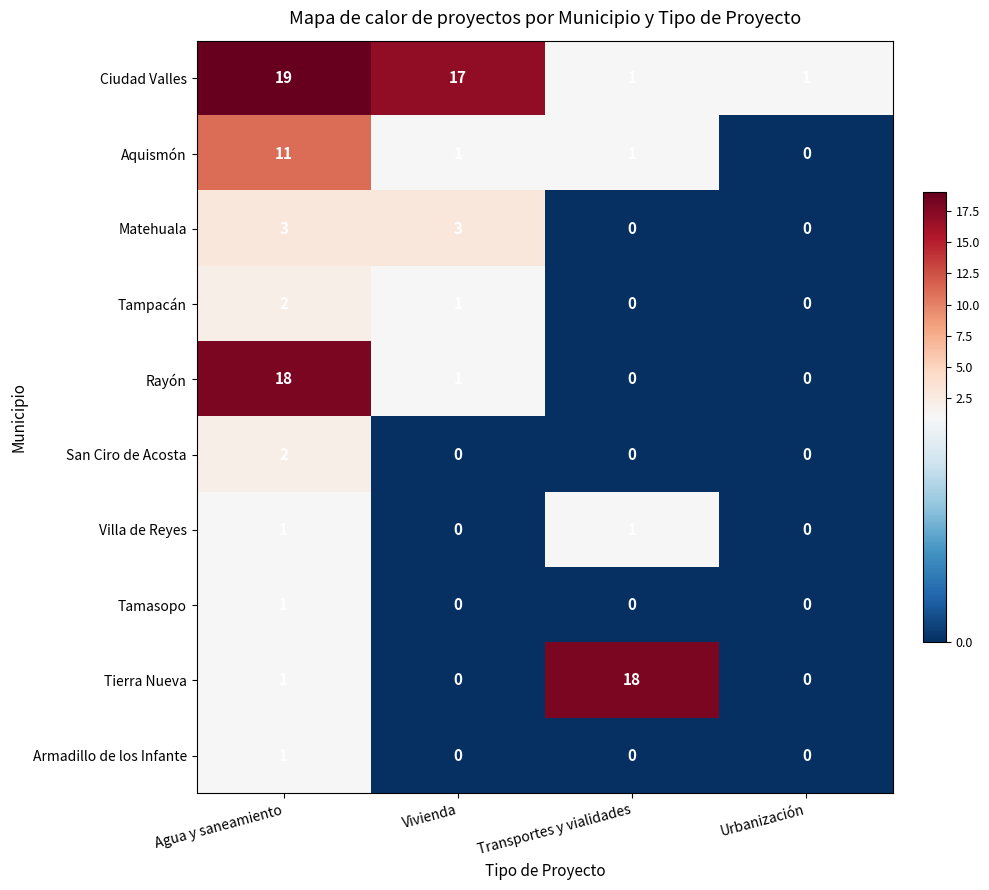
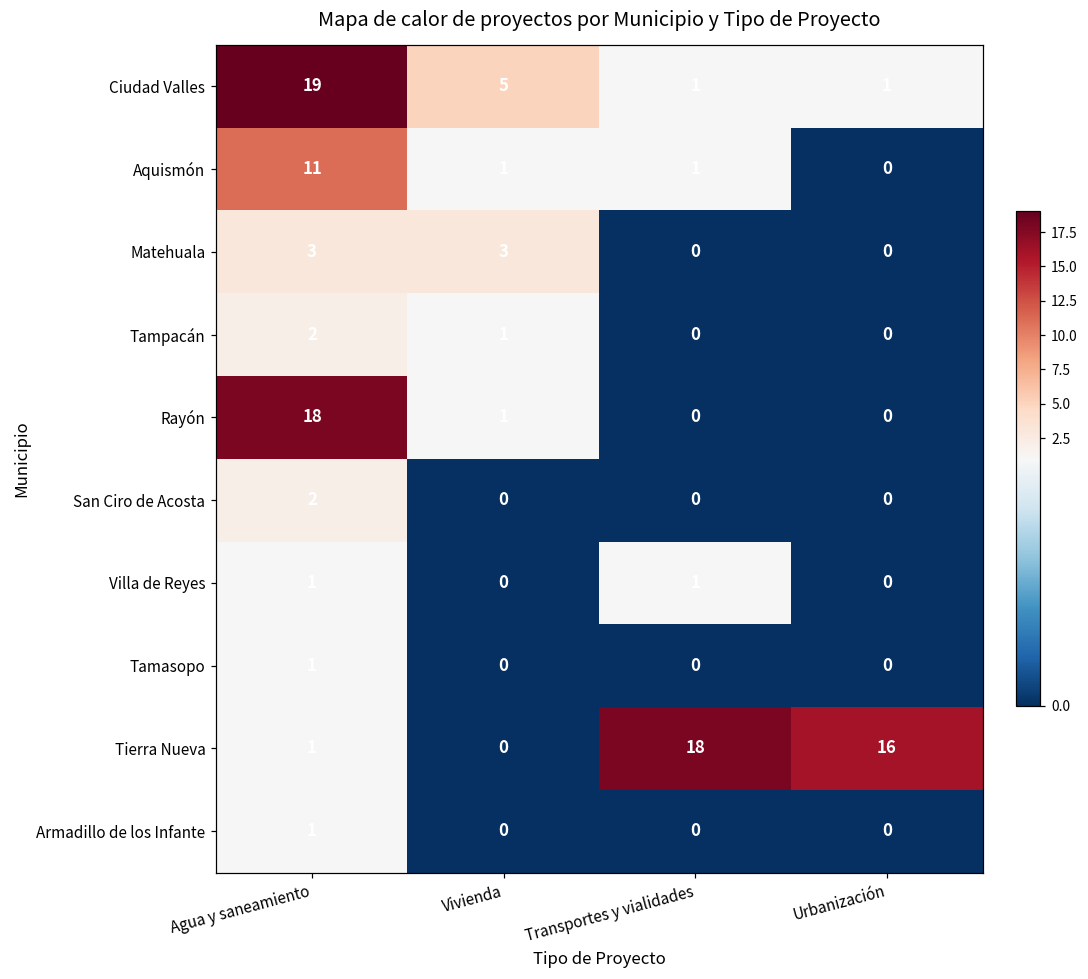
  {
    "Ciudad Valles": {
      "Agua y saneamiento": 19,
-     "Vivienda": 17
+     "Vivienda": 5
    },
    "Aquismón": {
      "Agua y saneamiento": 11,
      "Urbanización": 0
    },
    "Matehuala": {
      "Transportes y vialidades": 0,
      "Urbanización": 0
    },
    "Tampacán": {
      "Transportes y vialidades": 0,
      "Urbanización": 0
    },
    "Rayón": {
      "Agua y saneamiento": 18,
      "Transportes y vialidades": 0,
      "Urbanización": 0
    },
    "San Ciro de Acosta": {
      "Vivienda": 0,
      "Transportes y vialidades": 0,
      "Urbanización": 0
    },
    "Villa de Reyes": {
      "Vivienda": 0,
      "Urbanización": 0
    },
    "Tamasopo": {
      "Vivienda": 0,
      "Transportes y vialidades": 0,
      "Urbanización": 0
    },
    "Tierra Nueva": {
      "Vivienda": 0,
      "Transportes y vialidades": 18,
-     "Urbanización": 0
+     "Urbanización": 16
    },
    "Armadillo de los Infante": {
      "Vivienda": 0,
      "Transportes y vialidades": 0,
      "Urbanización": 0
    }
  }
